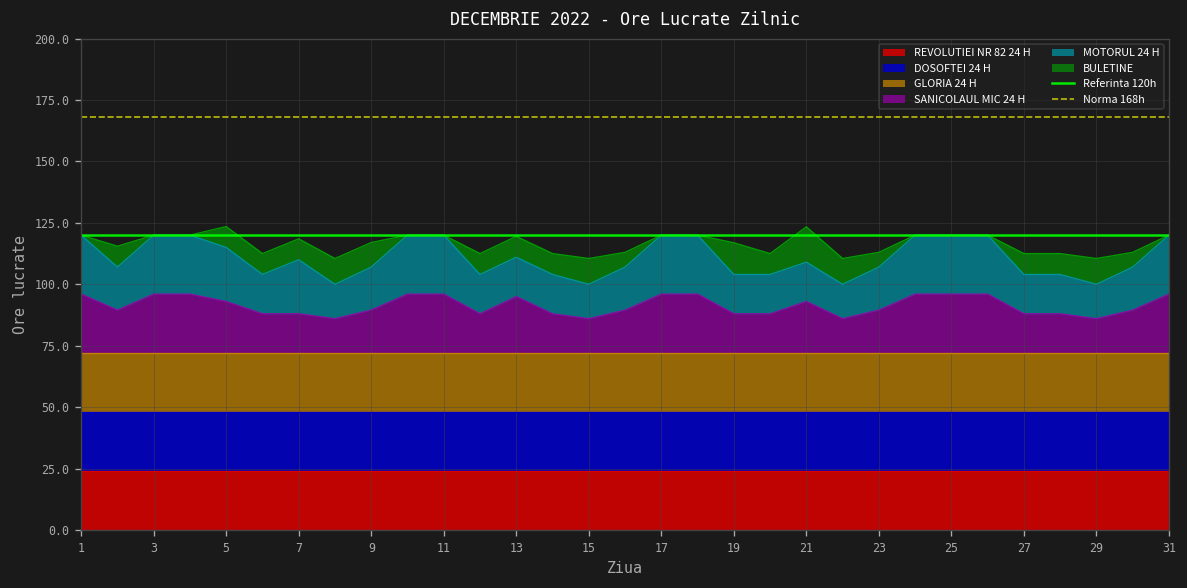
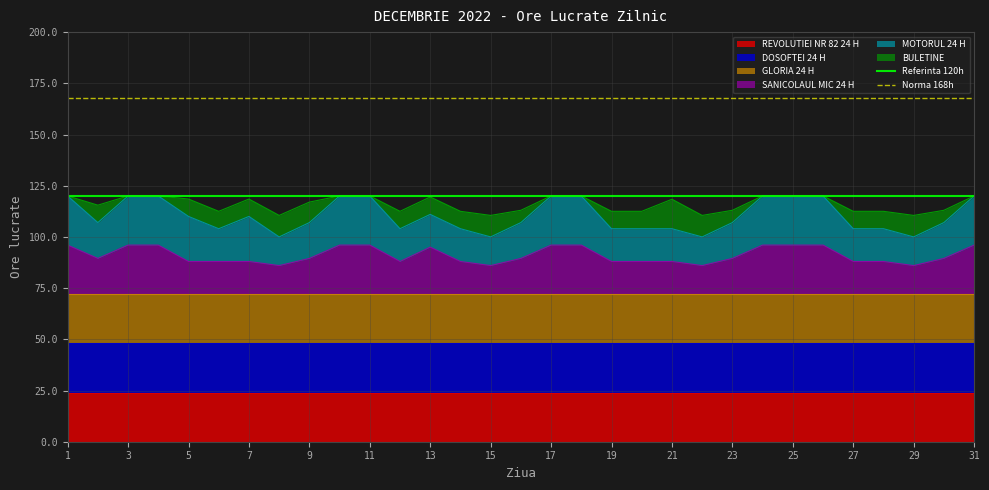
  {
    "REVOLUTIEI NR 82 24 H": {
      "1": 24,
      "3": 24,
      "5": 24,
      "7": 24,
      "9": 24,
      "11": 24,
      "13": 24,
      "15": 24,
      "17": 24,
      "19": 24,
      "21": 24,
      "23": 24,
      "25": 24,
      "27": 24,
      "29": 24,
      "31": 24
    },
    "SANICOLAUL MIC 24 H": {
-     "5": 93,
-     "21": 93
+     "5": 88,
+     "21": 88
    },
    "MOTORUL 24 H": {
      "5": 22,
      "21": 16
    },
    "BULETINE": {
      "5": 9,
-     "19": 13,
+     "19": 9,
      "21": 14
    }
  }
